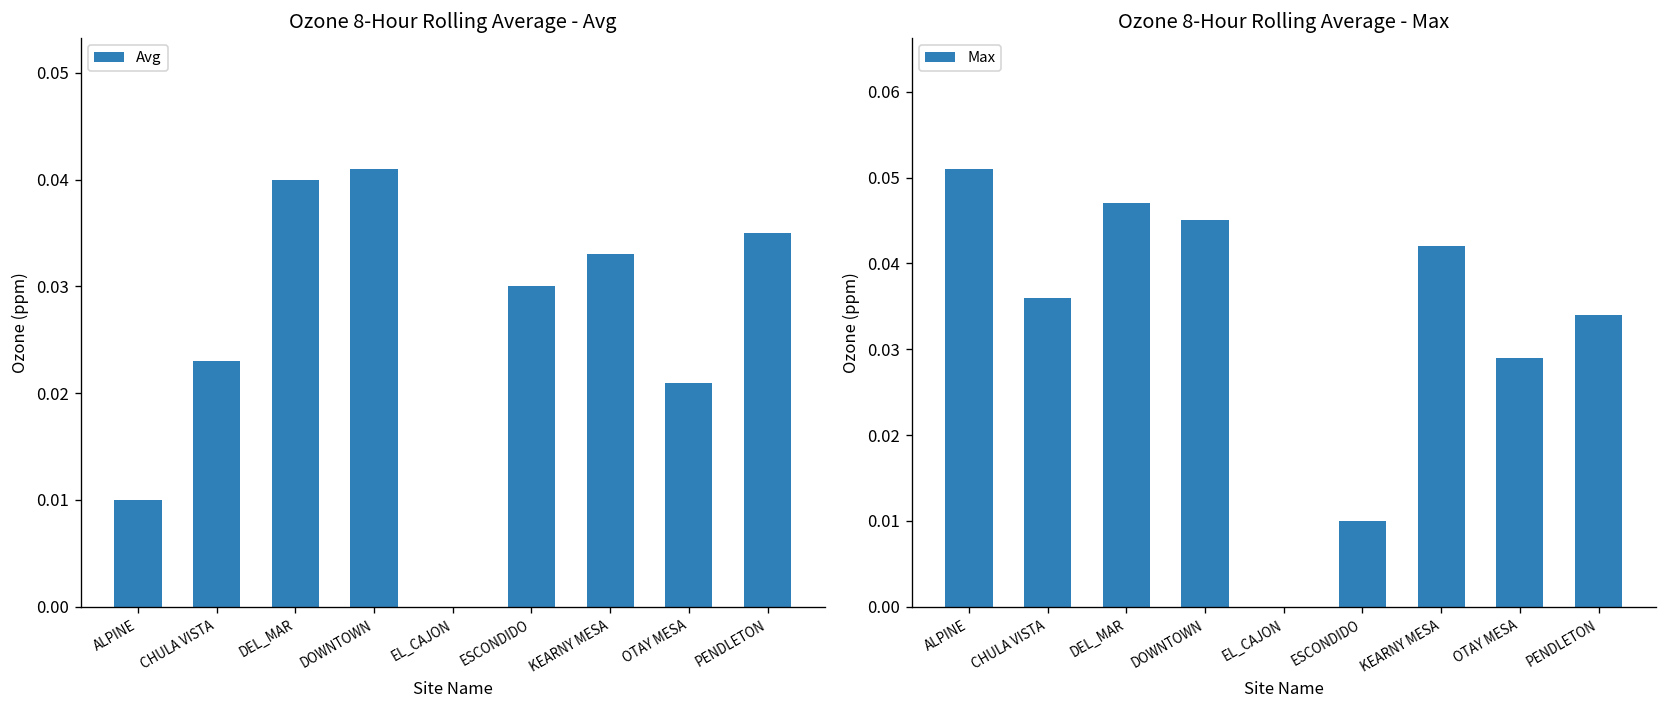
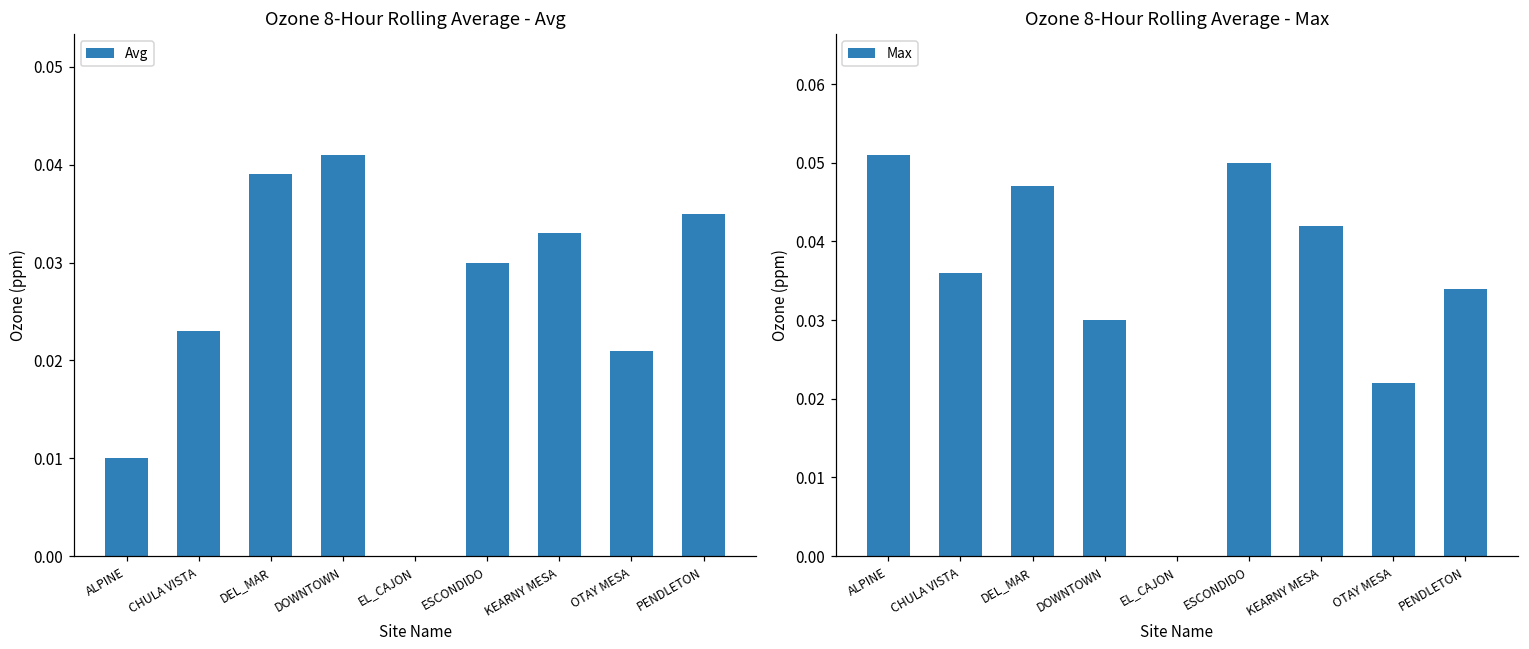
  {
    "Ozone 8-Hour Rolling Average - Avg": {
      "ALPINE": 0.010,
      "CHULA VISTA": 0.023,
-     "DEL_MAR": 0.040,
+     "DEL_MAR": 0.039,
      "DOWNTOWN": 0.041,
      "EL_CAJON": 0.000,
      "ESCONDIDO": 0.030,
      "KEARNY MESA": 0.033,
      "OTAY MESA": 0.021,
      "PENDLETON": 0.035
    },
    "Ozone 8-Hour Rolling Average - Max": {
      "ALPINE": 0.051,
      "CHULA VISTA": 0.036,
      "DEL_MAR": 0.047,
-     "DOWNTOWN": 0.045,
+     "DOWNTOWN": 0.030,
      "EL_CAJON": 0.000,
-     "ESCONDIDO": 0.01,
+     "ESCONDIDO": 0.05,
      "KEARNY MESA": 0.042,
-     "OTAY MESA": 0.029,
+     "OTAY MESA": 0.022,
      "PENDLETON": 0.034
    }
  }
